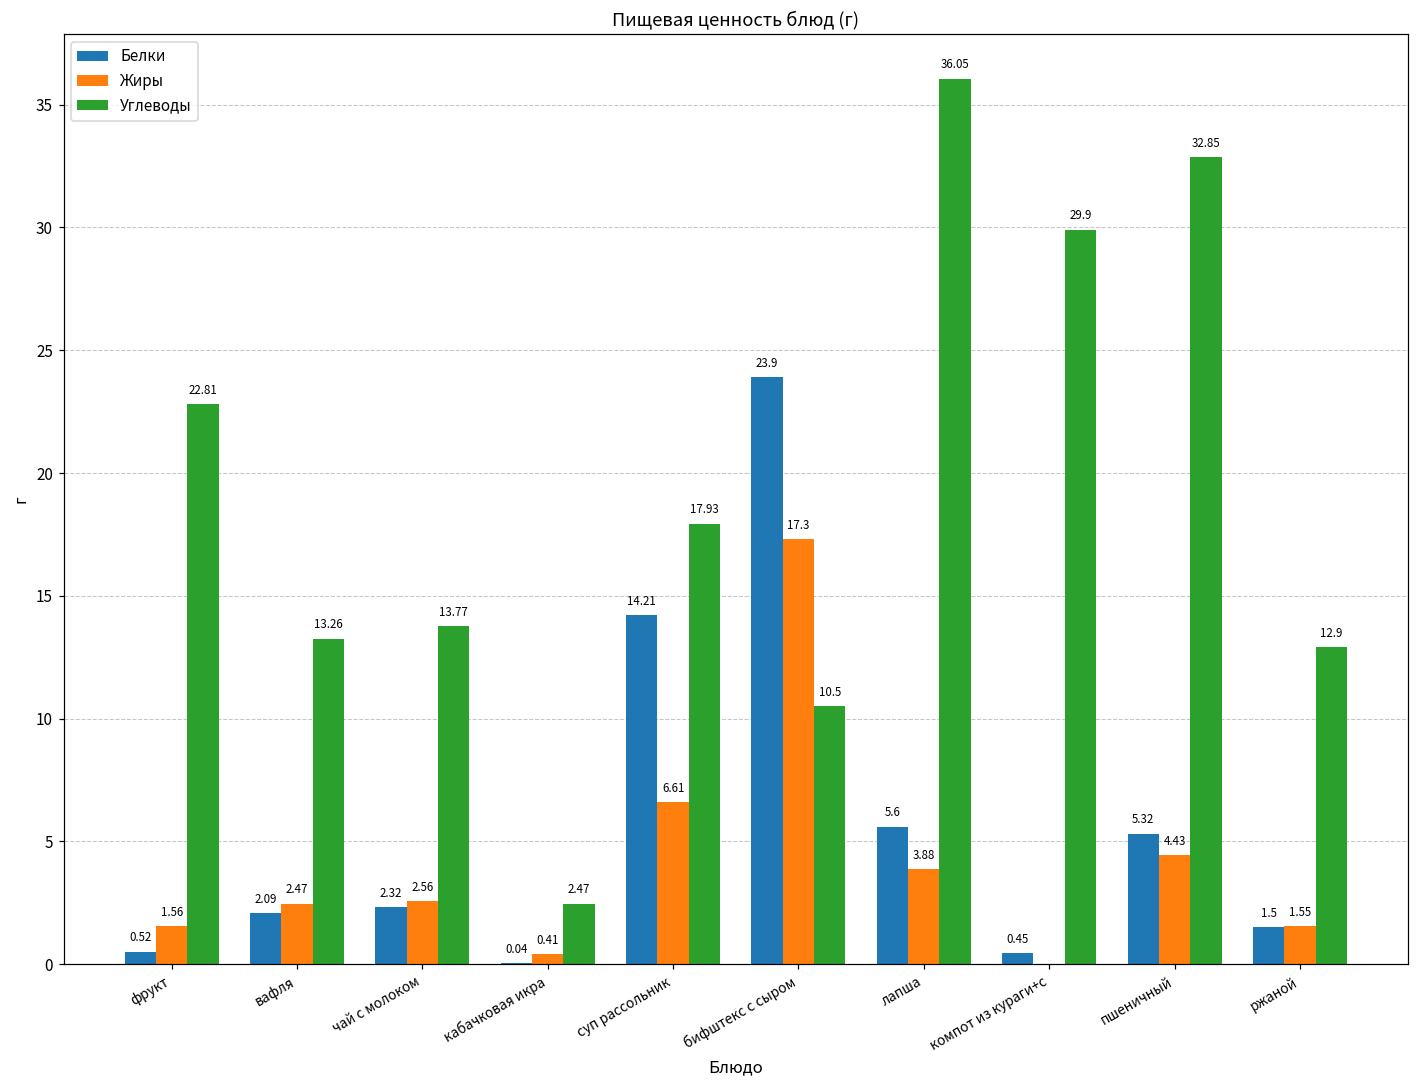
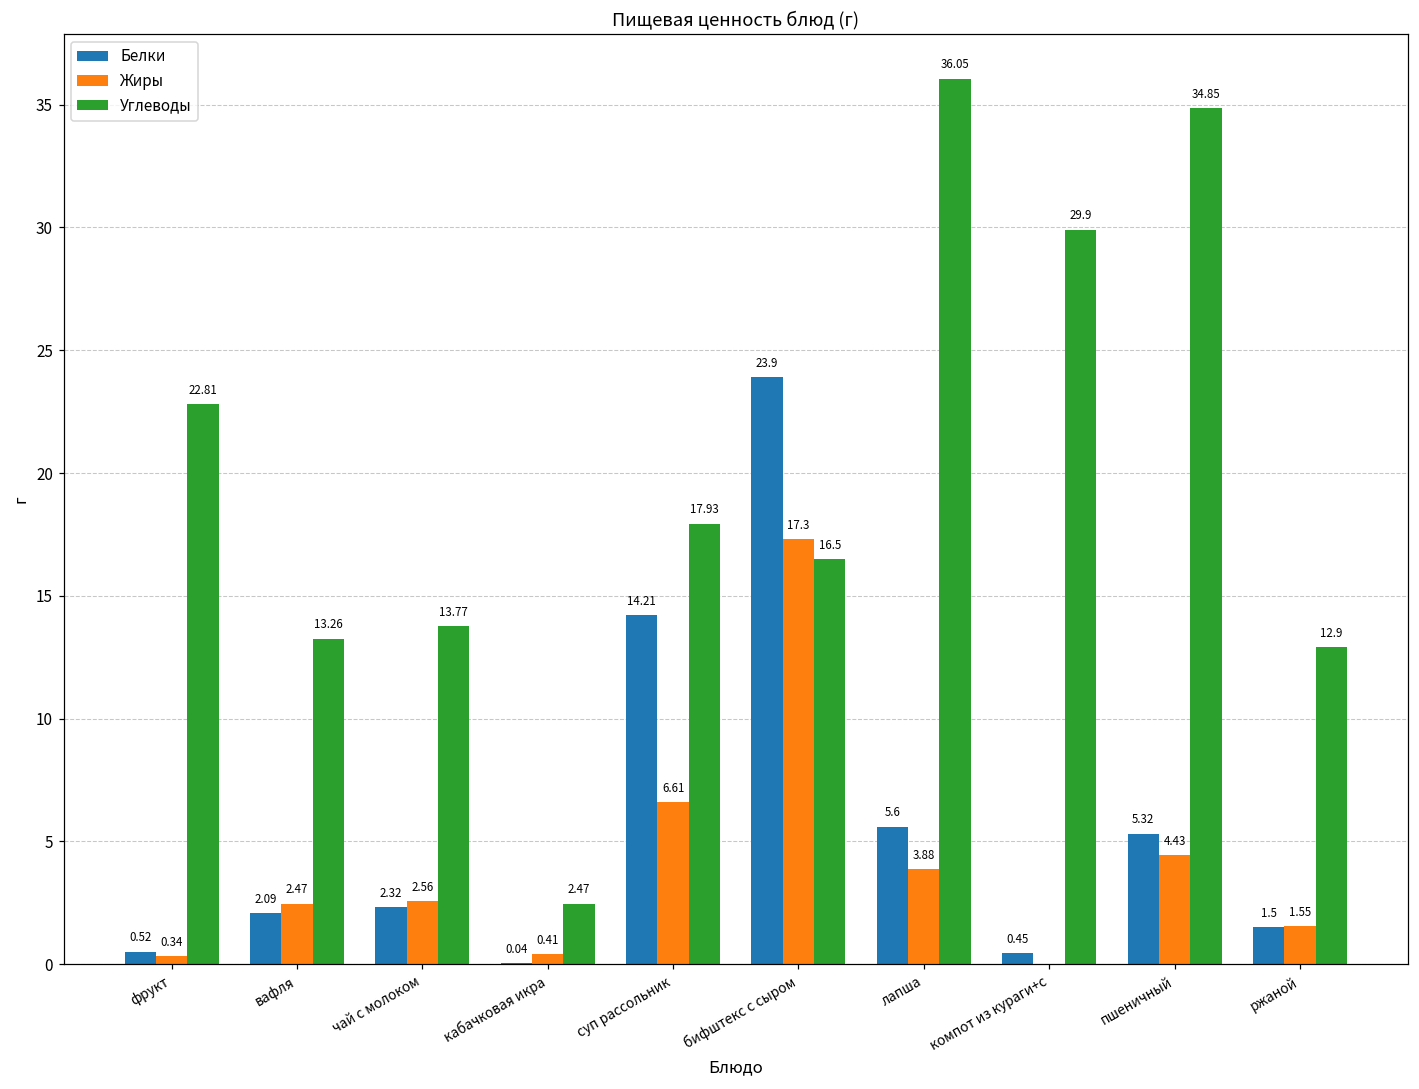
  {
    "Белки": {
      "фрукт": 0.52,
      "вафля": 2.09,
      "чай с молоком": 2.32,
      "кабачковая икра": 0.04,
      "суп рассольник": 14.21,
      "бифштекс с сыром": 23.9,
      "лапша": 5.6,
      "компот из кураги+с": 0.45,
      "пшеничный": 5.32,
      "ржаной": 1.5
    },
    "Жиры": {
-     "фрукт": 1.56,
+     "фрукт": 0.34,
      "вафля": 2.47,
      "чай с молоком": 2.56,
      "кабачковая икра": 0.41,
      "суп рассольник": 6.61,
      "бифштекс с сыром": 17.3,
      "лапша": 3.88,
      "пшеничный": 4.43,
      "ржаной": 1.55
    },
    "Углеводы": {
      "фрукт": 22.81,
      "вафля": 13.26,
      "чай с молоком": 13.77,
      "кабачковая икра": 2.47,
      "суп рассольник": 17.93,
-     "бифштекс с сыром": 10.5,
+     "бифштекс с сыром": 16.5,
      "лапша": 36.05,
      "компот из кураги+с": 29.9,
-     "пшеничный": 32.85,
+     "пшеничный": 34.85,
      "ржаной": 12.9
    }
  }
